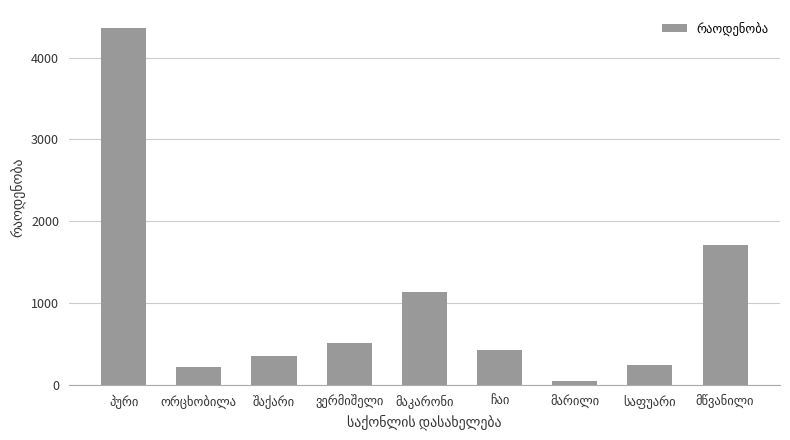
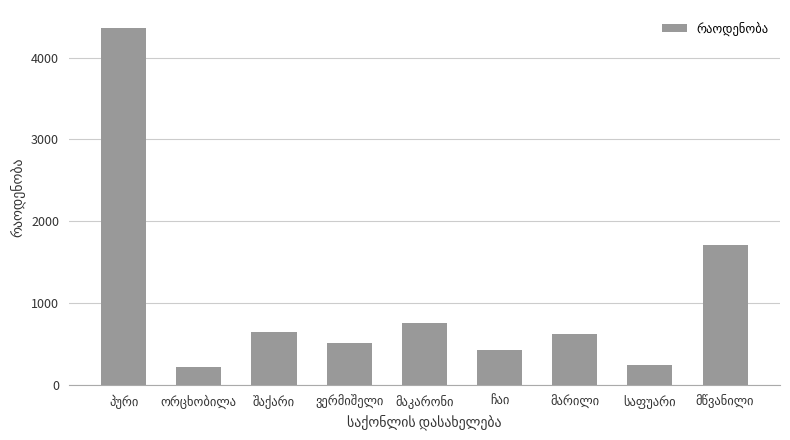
  {
    "პური": 4400,
    "ორცხობილა": 200,
-   "შაქარი": 400,
+   "შაქარი": 600,
    "ვერმიშელი": 500,
-   "მაკარონი": 1100,
+   "მაკარონი": 800,
    "ჩაი": 400,
-   "მარილი": 0,
+   "მარილი": 600,
    "საფუარი": 200,
    "მწვანილი": 1700
  }
